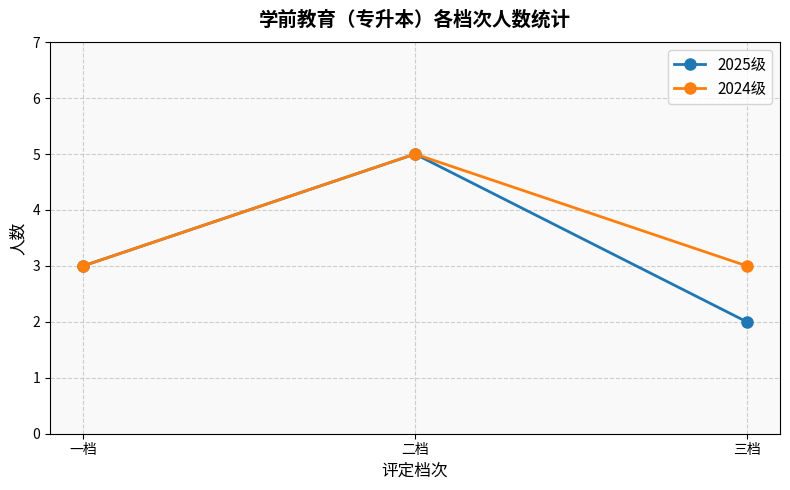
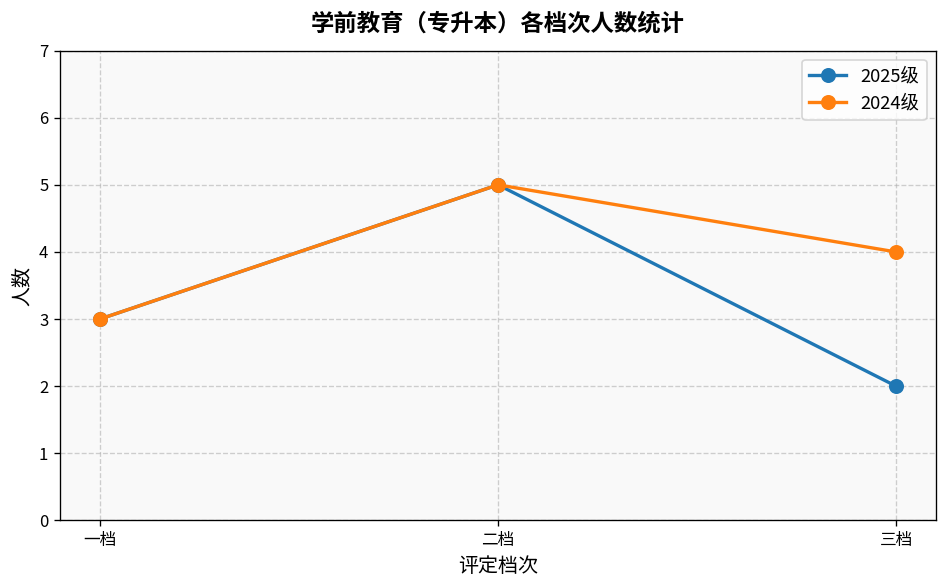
  {
    "2025级": {
      "三档": 2
    },
    "2024级": {
-     "三档": 3
+     "三档": 4
    }
  }
